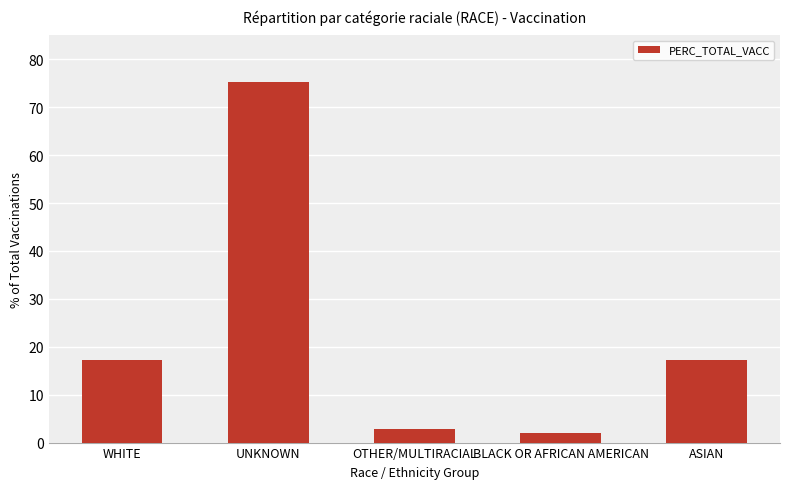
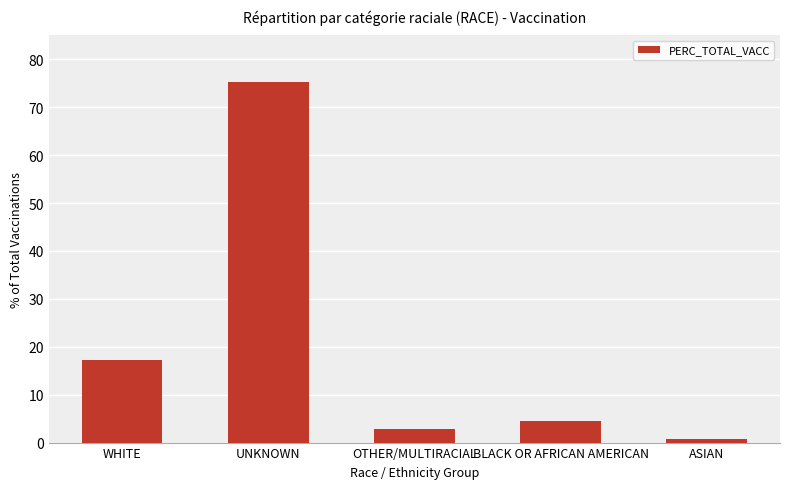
  {
    "WHITE": 17,
    "UNKNOWN": 75,
    "OTHER/MULTIRACIAL": 3,
-   "BLACK OR AFRICAN AMERICAN": 2,
-   "ASIAN": 17
+   "BLACK OR AFRICAN AMERICAN": 5,
+   "ASIAN": 1
  }
